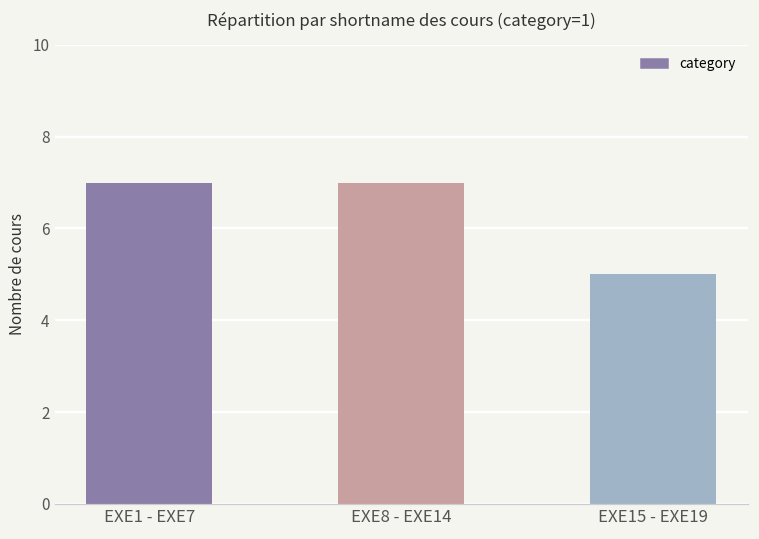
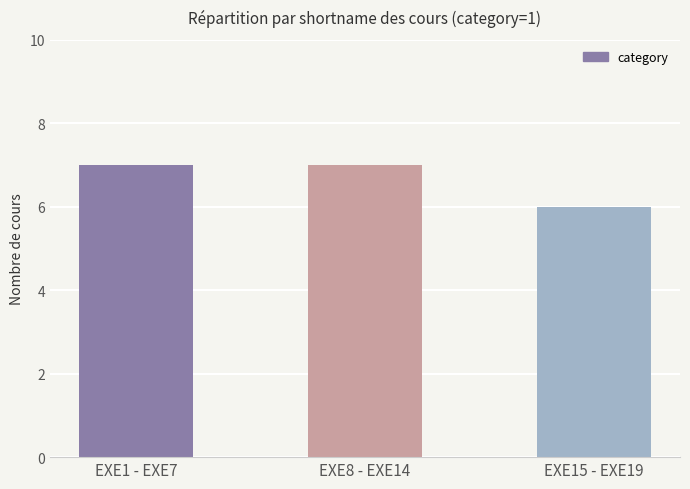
  {
    "EXE1 - EXE7": 7,
    "EXE8 - EXE14": 7,
-   "EXE15 - EXE19": 5
+   "EXE15 - EXE19": 6
  }
